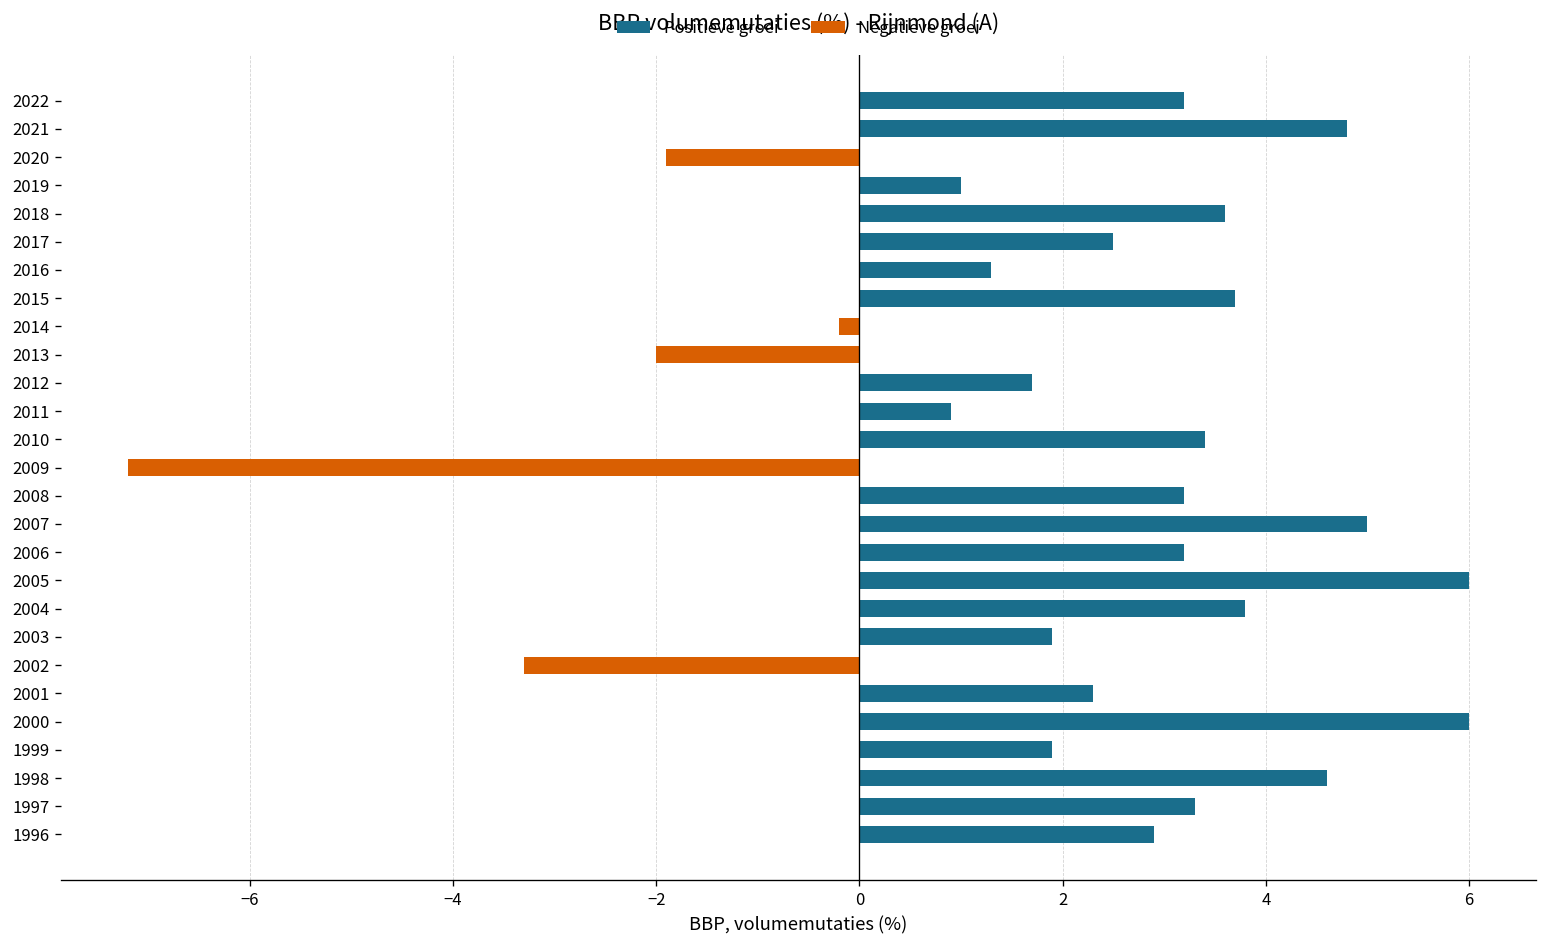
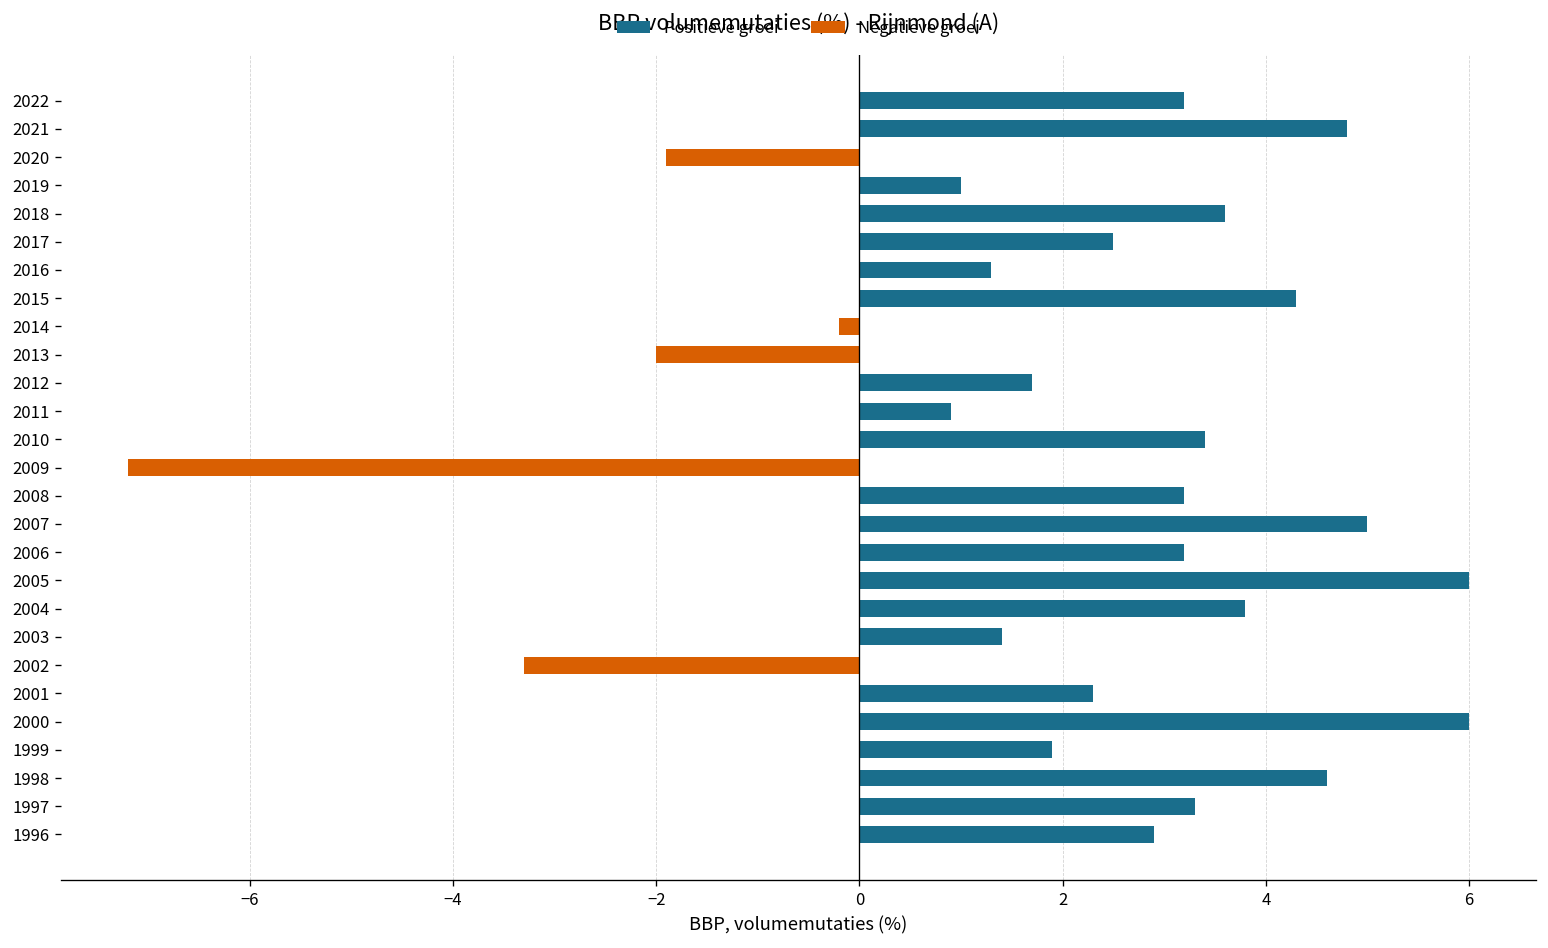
  {
    "Positieve groei": {
      "2022": 3.2,
      "2021": 4.8,
      "2019": 1.0,
      "2018": 3.6,
      "2017": 2.5,
      "2016": 1.3,
-     "2015": 3.7,
+     "2015": 4.3,
      "2012": 1.7,
      "2011": 0.9,
      "2010": 3.4,
      "2008": 3.2,
      "2007": 5.0,
      "2006": 3.2,
      "2005": 6.0,
      "2004": 3.8,
-     "2003": 1.9,
+     "2003": 1.4,
      "2001": 2.3,
      "2000": 6.0,
      "1999": 1.9,
      "1998": 4.6,
      "1997": 3.3,
      "1996": 2.9
    },
    "Negatieve groei": {
      "2020": -1.9,
      "2014": -0.2,
      "2013": -2.0,
      "2009": -7.2,
      "2002": -3.3
    }
  }
